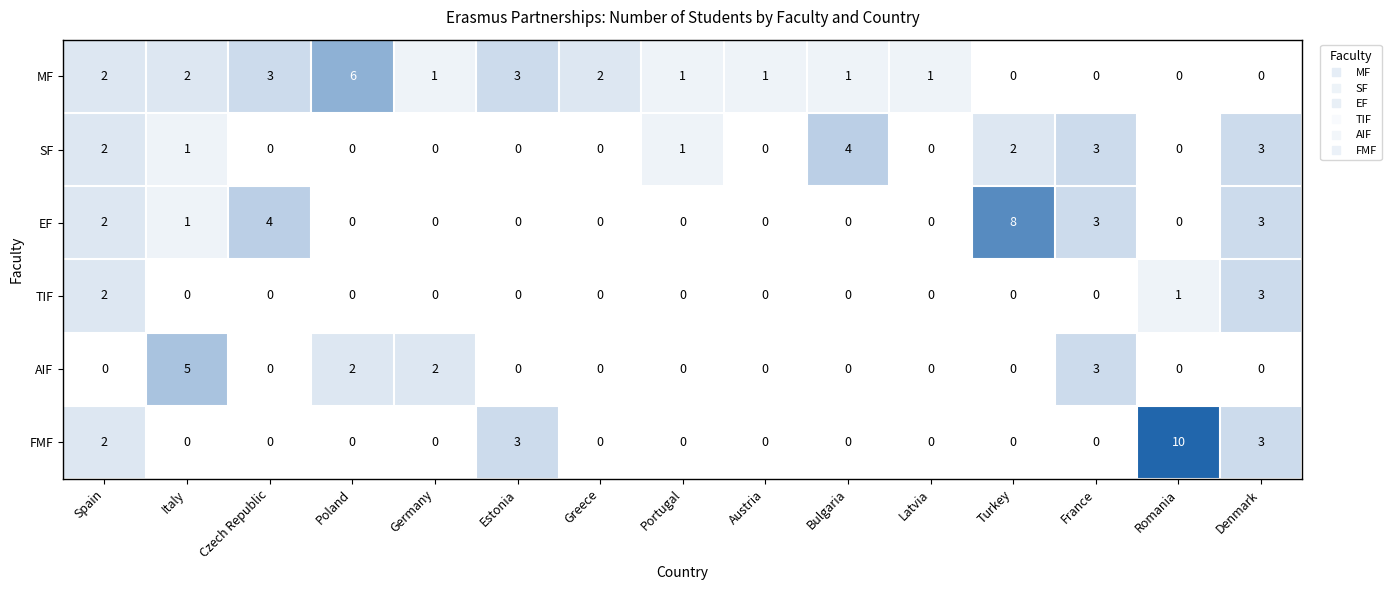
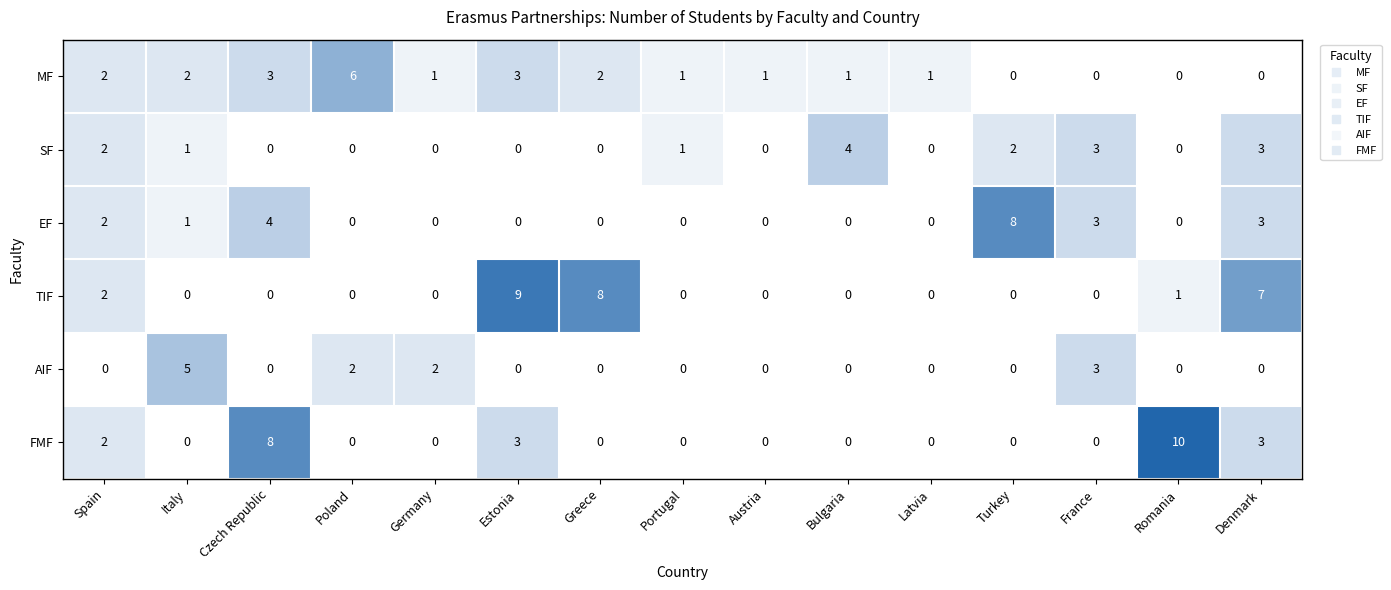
  {
    "MF": {
      "Spain": 2,
      "Italy": 2,
      "Czech Republic": 3,
      "Poland": 6,
      "Germany": 1,
      "Estonia": 3,
      "Greece": 2,
      "Portugal": 1,
      "Austria": 1,
      "Bulgaria": 1,
      "Latvia": 1,
      "Turkey": 0,
      "France": 0,
      "Romania": 0,
      "Denmark": 0
    },
    "SF": {
      "Spain": 2,
      "Italy": 1,
      "Czech Republic": 0,
      "Poland": 0,
      "Germany": 0,
      "Estonia": 0,
      "Greece": 0,
      "Portugal": 1,
      "Austria": 0,
      "Bulgaria": 4,
      "Latvia": 0,
      "Turkey": 2,
      "France": 3,
      "Romania": 0,
      "Denmark": 3
    },
    "EF": {
      "Spain": 2,
      "Italy": 1,
      "Czech Republic": 4,
      "Poland": 0,
      "Germany": 0,
      "Estonia": 0,
      "Greece": 0,
      "Portugal": 0,
      "Austria": 0,
      "Bulgaria": 0,
      "Latvia": 0,
      "Turkey": 8,
      "France": 3,
      "Romania": 0,
      "Denmark": 3
    },
    "TIF": {
      "Spain": 2,
      "Italy": 0,
      "Czech Republic": 0,
      "Poland": 0,
      "Germany": 0,
-     "Estonia": 0,
-     "Greece": 0,
+     "Estonia": 9,
+     "Greece": 8,
      "Portugal": 0,
      "Austria": 0,
      "Bulgaria": 0,
      "Latvia": 0,
      "Turkey": 0,
      "France": 0,
      "Romania": 1,
-     "Denmark": 3
+     "Denmark": 7
    },
    "AIF": {
      "Spain": 0,
      "Italy": 5,
      "Czech Republic": 0,
      "Poland": 2,
      "Germany": 2,
      "Estonia": 0,
      "Greece": 0,
      "Portugal": 0,
      "Austria": 0,
      "Bulgaria": 0,
      "Latvia": 0,
      "Turkey": 0,
      "France": 3,
      "Romania": 0,
      "Denmark": 0
    },
    "FMF": {
      "Spain": 2,
      "Italy": 0,
-     "Czech Republic": 0,
+     "Czech Republic": 8,
      "Poland": 0,
      "Germany": 0,
      "Estonia": 3,
      "Greece": 0,
      "Portugal": 0,
      "Austria": 0,
      "Bulgaria": 0,
      "Latvia": 0,
      "Turkey": 0,
      "France": 0,
      "Romania": 10,
      "Denmark": 3
    }
  }
